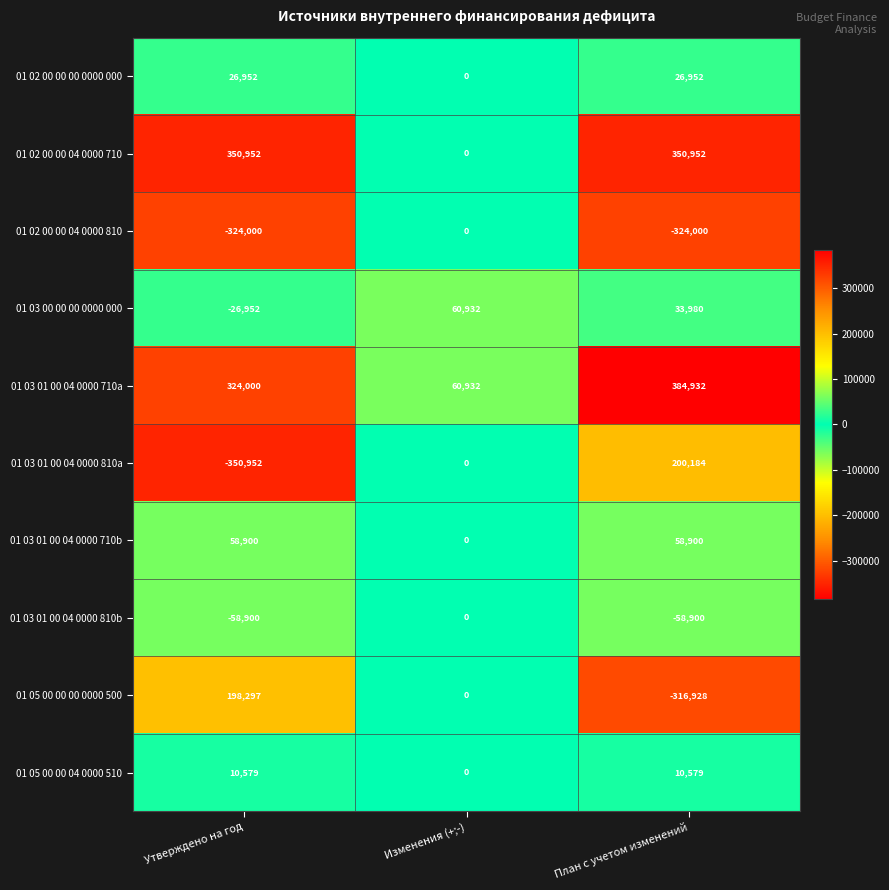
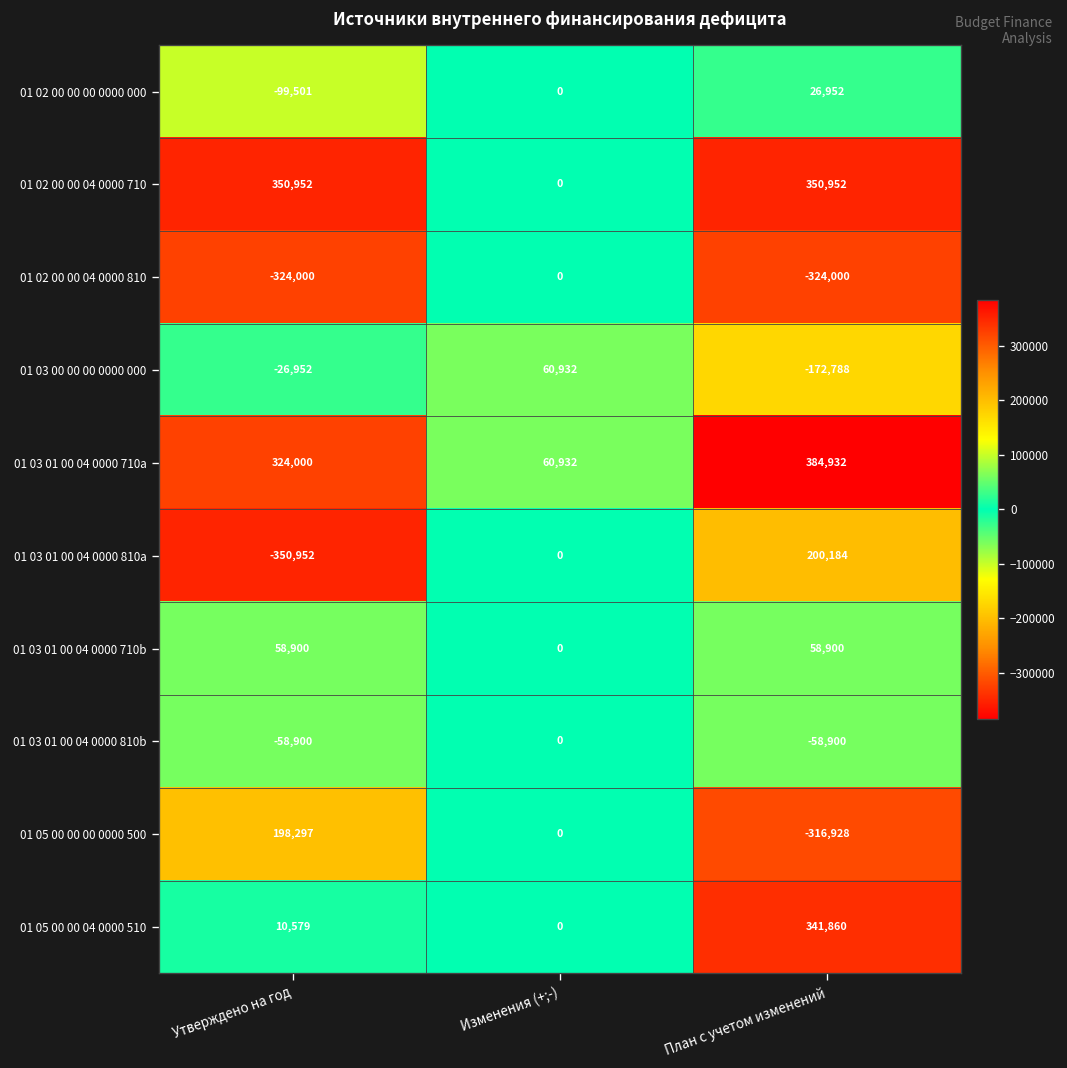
  {
    "01 02 00 00 00 0000 000": {
-     "Утверждено на год": "26,952",
+     "Утверждено на год": "-99,501",
      "Изменения (+;-)": "0",
      "План с учетом изменений": "26,952"
    },
    "01 02 00 00 04 0000 710": {
      "Утверждено на год": "350,952",
      "Изменения (+;-)": "0",
      "План с учетом изменений": "350,952"
    },
    "01 02 00 00 04 0000 810": {
      "Утверждено на год": "-324,000",
      "Изменения (+;-)": "0",
      "План с учетом изменений": "-324,000"
    },
    "01 03 00 00 00 0000 000": {
      "Утверждено на год": "-26,952",
      "Изменения (+;-)": "60,932",
-     "План с учетом изменений": "33,980"
+     "План с учетом изменений": "-172,788"
    },
    "01 03 01 00 04 0000 710a": {
      "Утверждено на год": "324,000",
      "Изменения (+;-)": "60,932",
      "План с учетом изменений": "384,932"
    },
    "01 03 01 00 04 0000 810a": {
      "Утверждено на год": "-350,952",
      "Изменения (+;-)": "0",
      "План с учетом изменений": "200,184"
    },
    "01 03 01 00 04 0000 710b": {
      "Утверждено на год": "58,900",
      "Изменения (+;-)": "0",
      "План с учетом изменений": "58,900"
    },
    "01 03 01 00 04 0000 810b": {
      "Утверждено на год": "-58,900",
      "Изменения (+;-)": "0",
      "План с учетом изменений": "-58,900"
    },
    "01 05 00 00 00 0000 500": {
      "Утверждено на год": "198,297",
      "Изменения (+;-)": "0",
      "План с учетом изменений": "-316,928"
    },
    "01 05 00 00 04 0000 510": {
      "Утверждено на год": "10,579",
      "Изменения (+;-)": "0",
-     "План с учетом изменений": "10,579"
+     "План с учетом изменений": "341,860"
    }
  }
